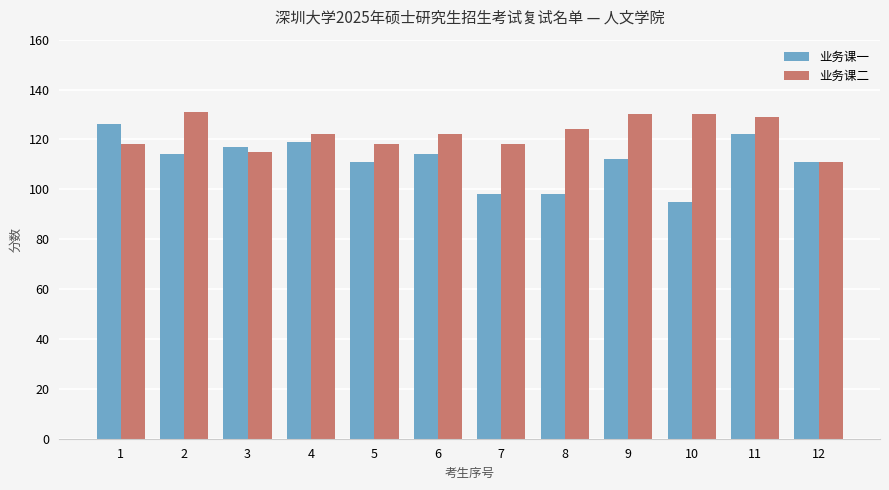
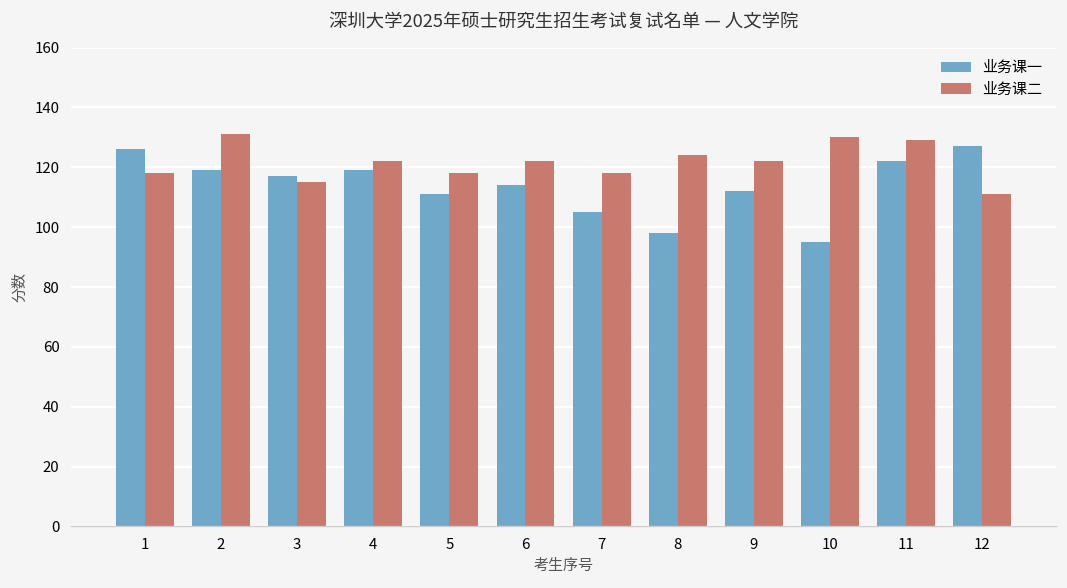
  {
    "业务课一": {
      "1": 126,
-     "2": 114,
+     "2": 119,
      "3": 117,
      "4": 119,
      "5": 111,
      "6": 114,
-     "7": 98,
+     "7": 105,
      "8": 98,
      "9": 112,
      "10": 95,
      "11": 122,
-     "12": 111
+     "12": 127
    },
    "业务课二": {
      "1": 118,
      "2": 131,
      "3": 115,
      "4": 122,
      "5": 118,
      "6": 122,
      "7": 118,
      "8": 124,
-     "9": 130,
+     "9": 122,
      "10": 130,
      "11": 129,
      "12": 111
    }
  }
